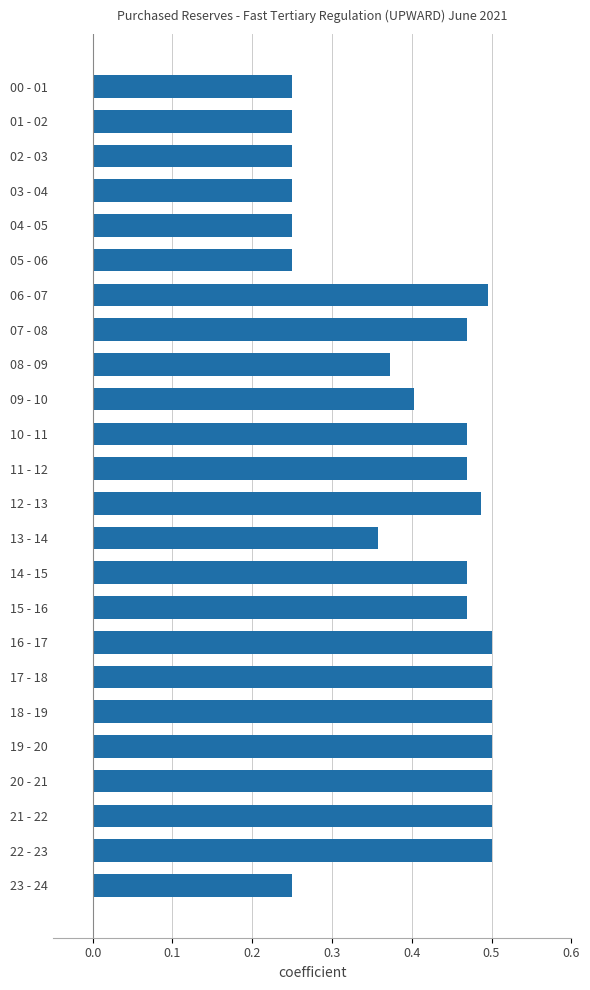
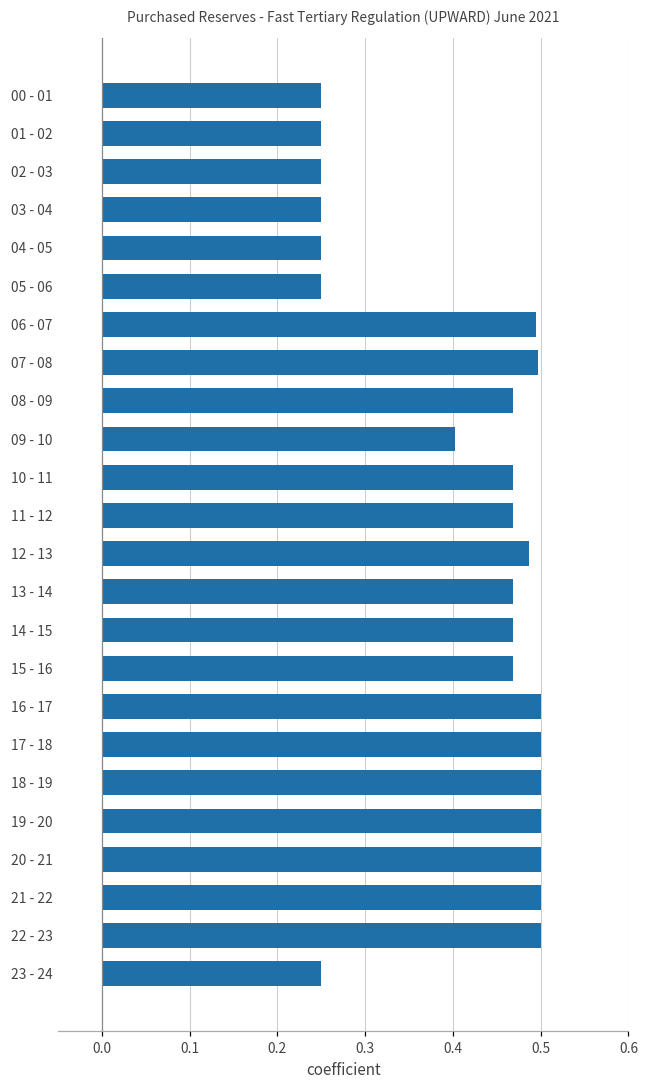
  {
    "00 - 01": 0.25,
    "01 - 02": 0.25,
    "02 - 03": 0.25,
    "03 - 04": 0.25,
    "04 - 05": 0.25,
    "05 - 06": 0.25,
    "06 - 07": 0.50,
-   "07 - 08": 0.47,
-   "08 - 09": 0.37,
+   "07 - 08": 0.50,
+   "08 - 09": 0.47,
    "09 - 10": 0.40,
    "10 - 11": 0.47,
    "11 - 12": 0.47,
    "12 - 13": 0.49,
-   "13 - 14": 0.36,
+   "13 - 14": 0.47,
    "14 - 15": 0.47,
    "15 - 16": 0.47,
    "16 - 17": 0.50,
    "17 - 18": 0.50,
    "18 - 19": 0.50,
    "19 - 20": 0.50,
    "20 - 21": 0.50,
    "21 - 22": 0.50,
    "22 - 23": 0.50,
    "23 - 24": 0.25
  }
